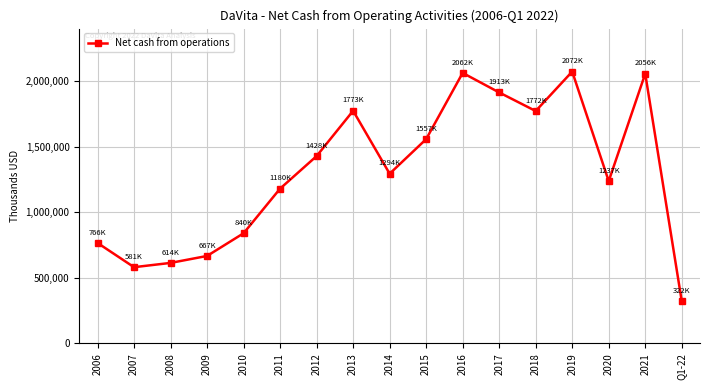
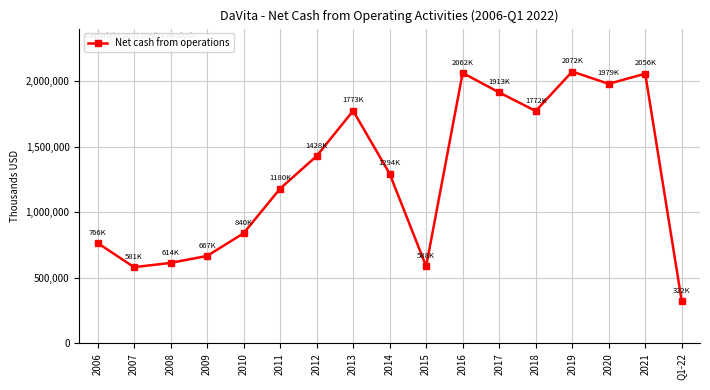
  {
    "2006": "766K",
    "2007": "581K",
    "2008": "614K",
    "2009": "667K",
    "2010": "840K",
    "2011": "1180K",
    "2012": "1428K",
    "2013": "1773K",
    "2014": "1294K",
-   "2015": "1557K",
+   "2015": "588K",
    "2016": "2062K",
    "2017": "1913K",
    "2018": "1772K",
    "2019": "2072K",
-   "2020": "1237K",
+   "2020": "1979K",
    "2021": "2056K",
    "Q1-22": "322K"
  }
